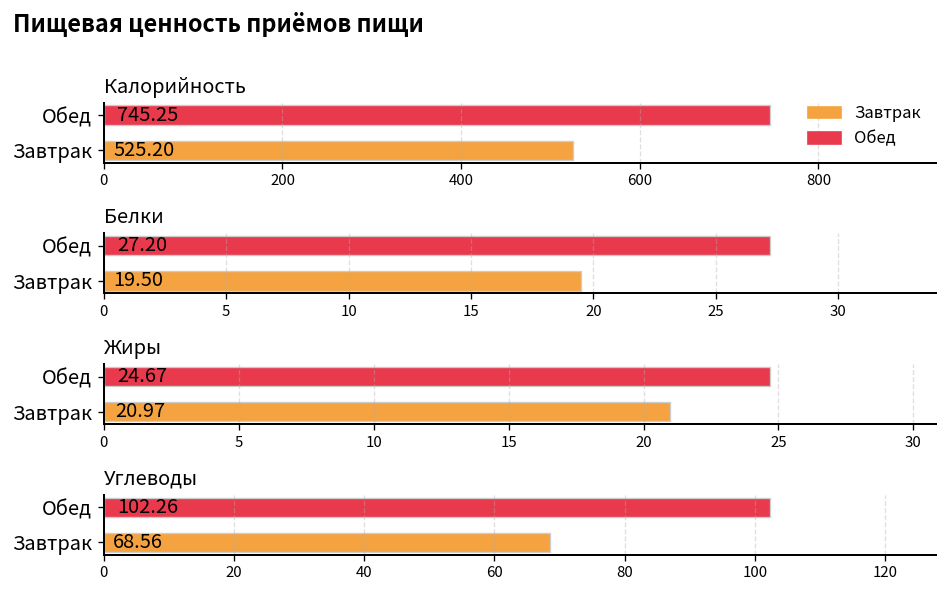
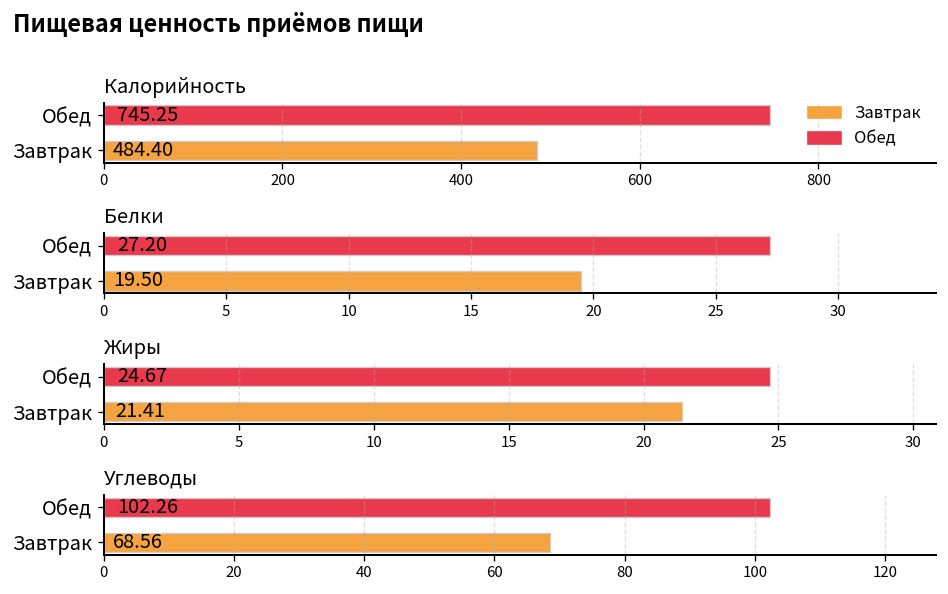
  {
    "Калорийность": {
      "Обед": 745.25,
-     "Завтрак": 525.20
+     "Завтрак": 484.40
    },
    "Белки": {
      "Обед": 27.20,
      "Завтрак": 19.50
    },
    "Жиры": {
      "Обед": 24.67,
-     "Завтрак": 20.97
+     "Завтрак": 21.41
    },
    "Углеводы": {
      "Обед": 102.26,
      "Завтрак": 68.56
    }
  }
